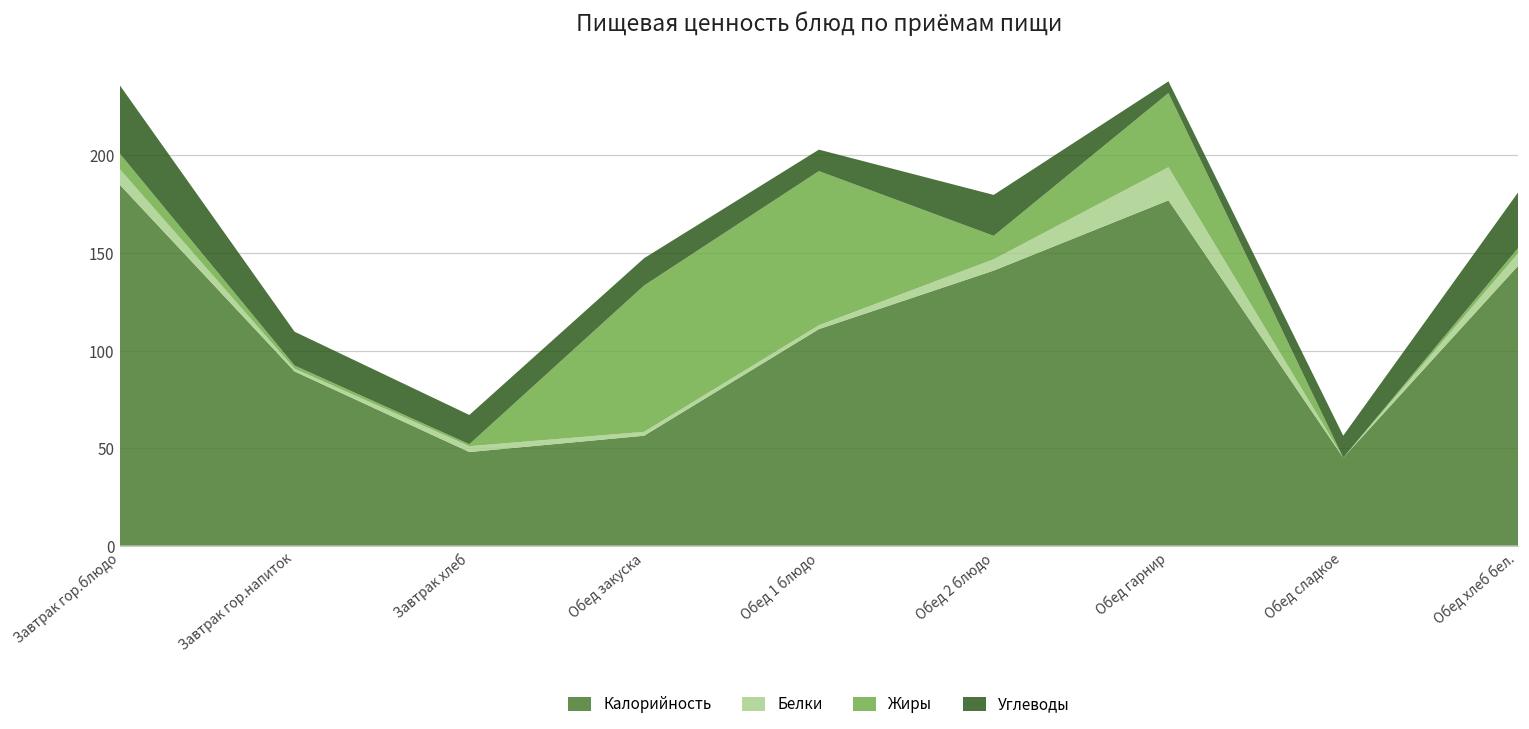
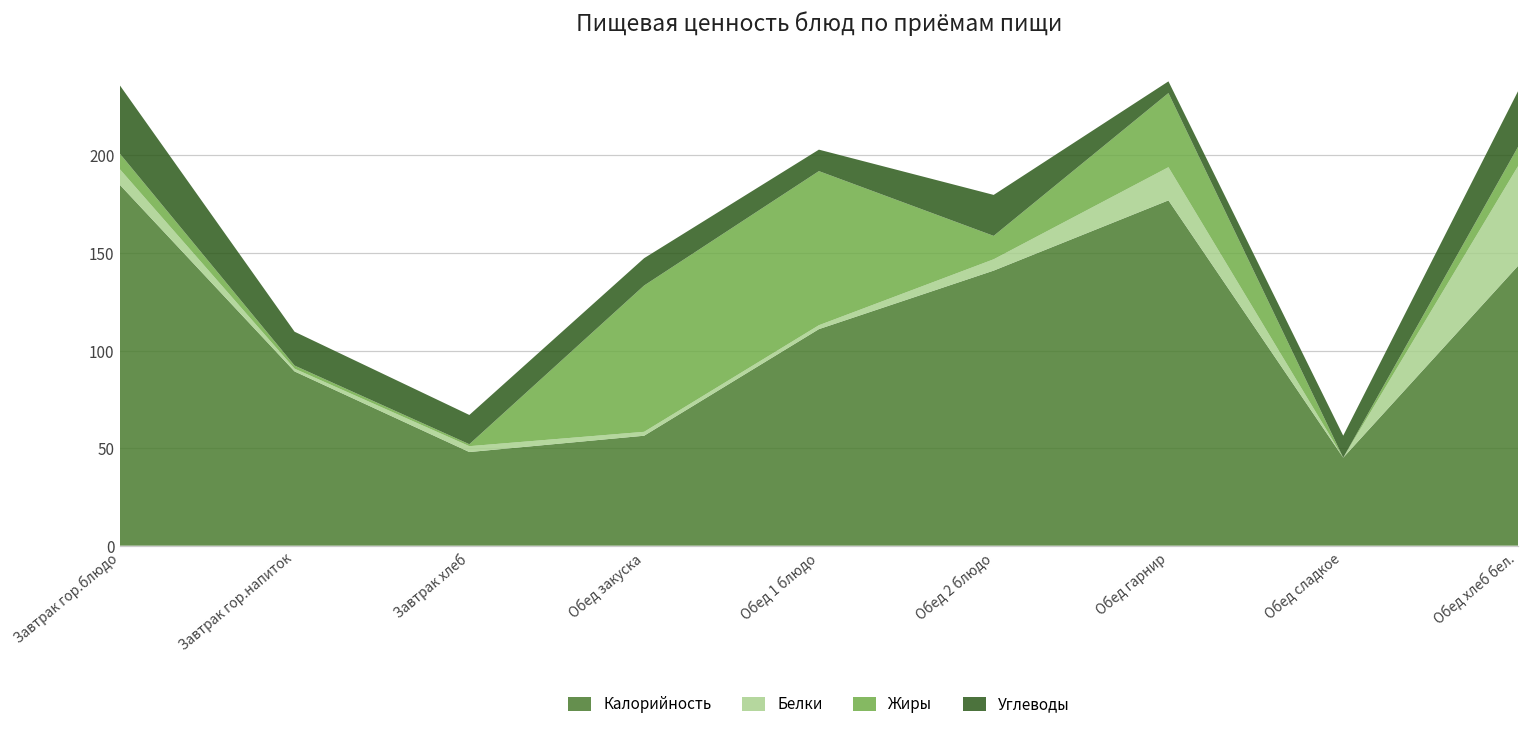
  {
    "Белки": {
      "Завтрак гор.блюдо": 8,
      "Обед закуска": 2,
      "Обед 1 блюдо": 2,
      "Обед 2 блюдо": 6,
      "Обед гарнир": 17,
-     "Обед хлеб бел.": 6
+     "Обед хлеб бел.": 51
    },
    "Жиры": {
      "Завтрак гор.блюдо": 8,
      "Завтрак гор.напиток": 2,
      "Обед закуска": 75,
      "Обед 1 блюдо": 79,
      "Обед 2 блюдо": 12,
      "Обед гарнир": 38,
-     "Обед хлеб бел.": 3
+     "Обед хлеб бел.": 10
    }
  }
